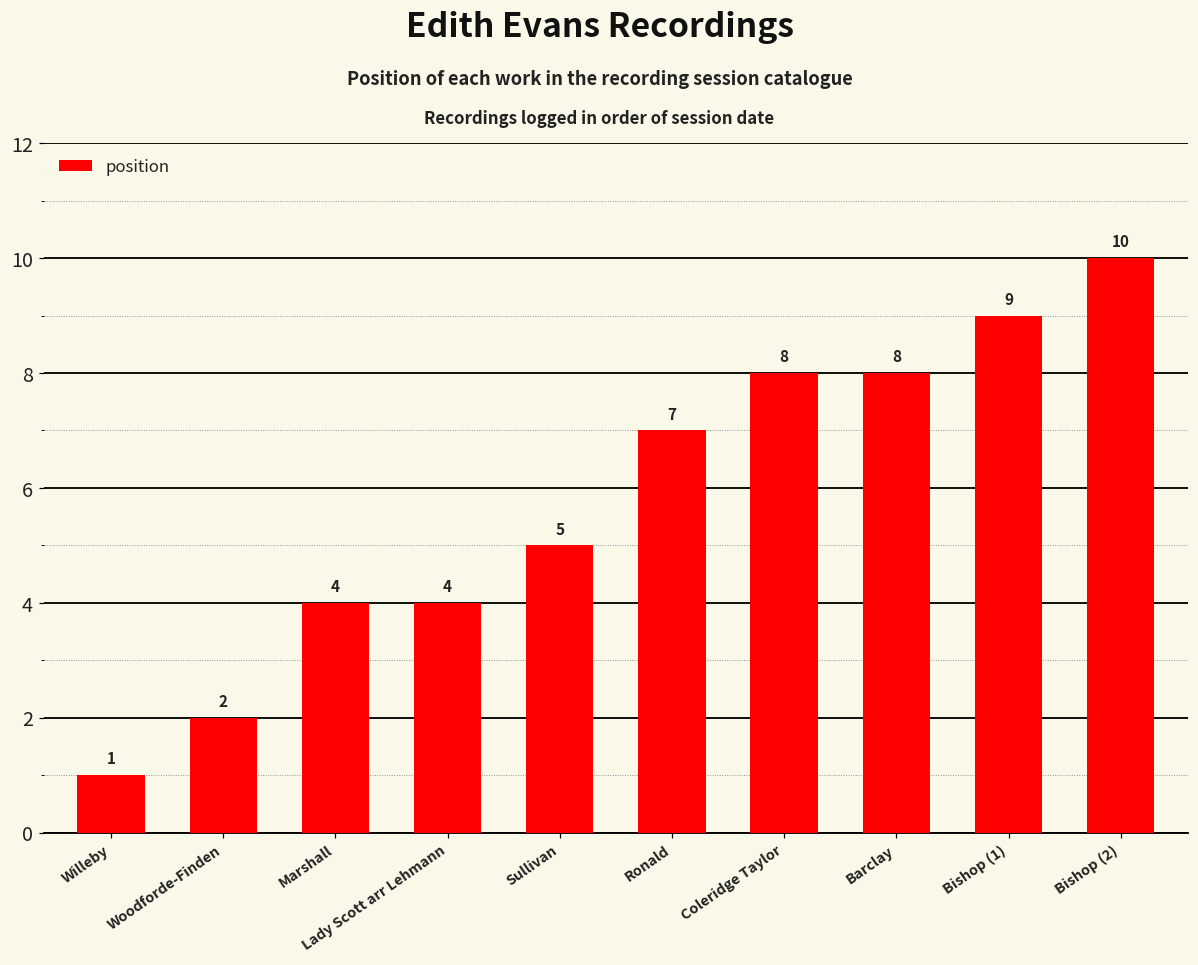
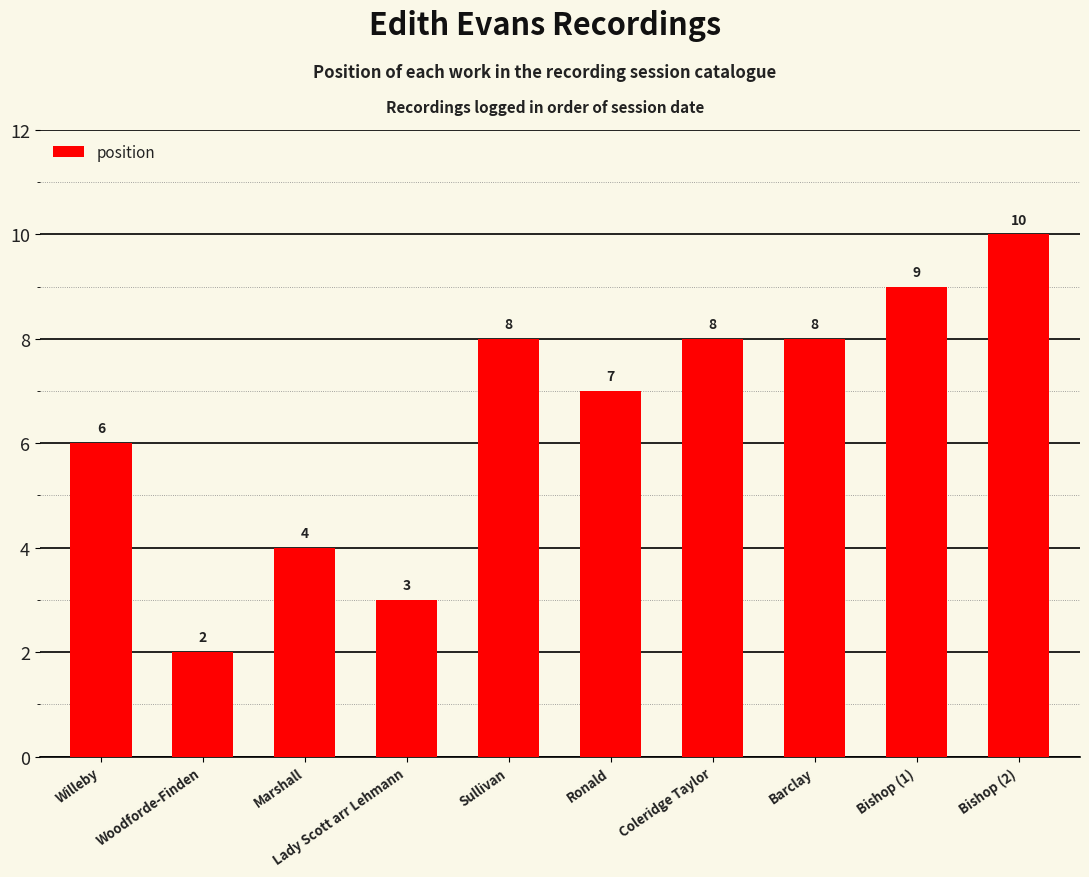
  {
-   "Willeby": 1,
+   "Willeby": 6,
    "Woodforde-Finden": 2,
    "Marshall": 4,
-   "Lady Scott arr Lehmann": 4,
-   "Sullivan": 5,
+   "Lady Scott arr Lehmann": 3,
+   "Sullivan": 8,
    "Ronald": 7,
    "Coleridge Taylor": 8,
    "Barclay": 8,
    "Bishop (1)": 9,
    "Bishop (2)": 10
  }
